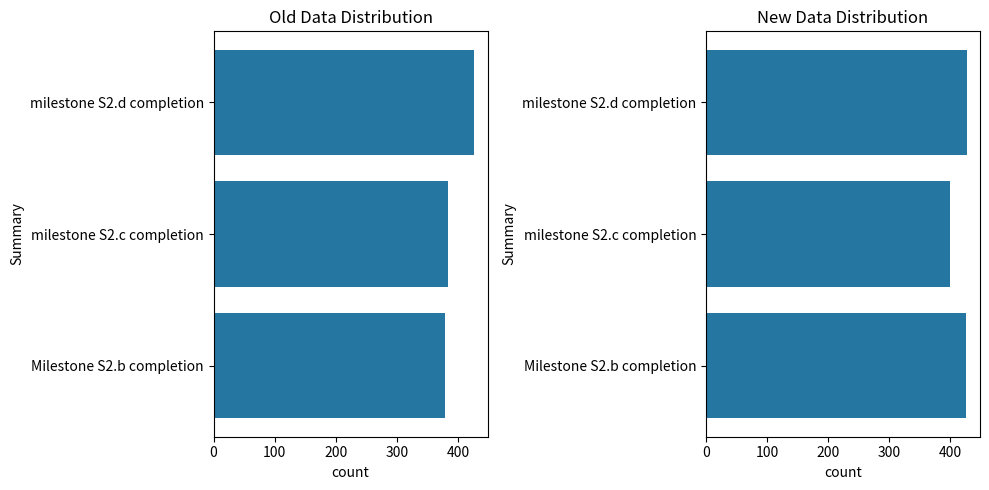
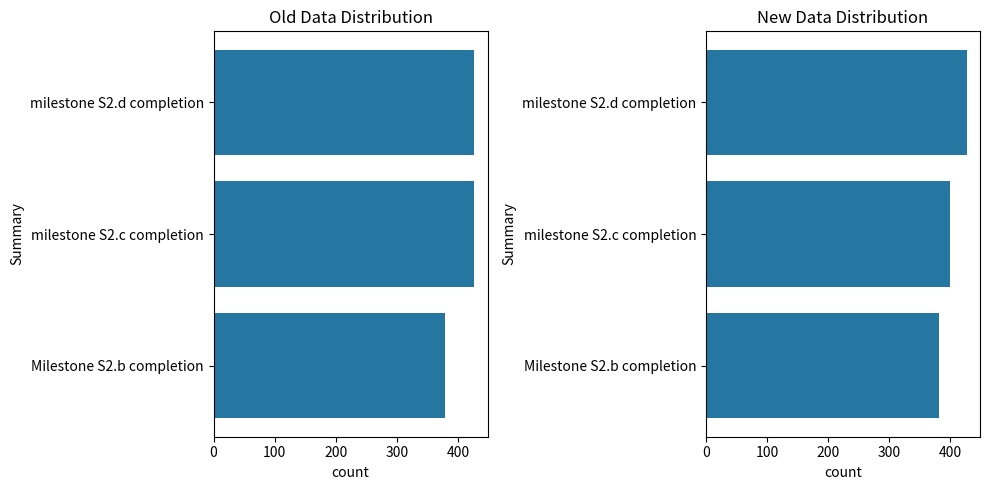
  {
    "Old Data Distribution": {
      "milestone S2.d completion": 430,
-     "milestone S2.c completion": 380,
+     "milestone S2.c completion": 430,
      "Milestone S2.b completion": 380
    },
    "New Data Distribution": {
      "milestone S2.d completion": 430,
      "milestone S2.c completion": 400,
-     "Milestone S2.b completion": 430
+     "Milestone S2.b completion": 380
    }
  }
